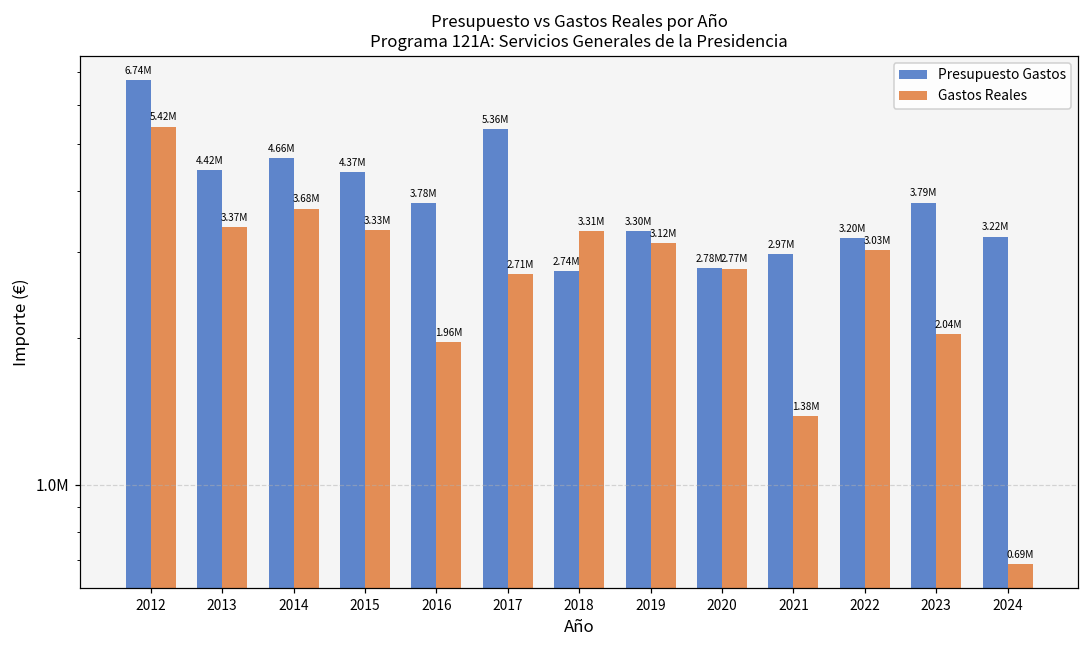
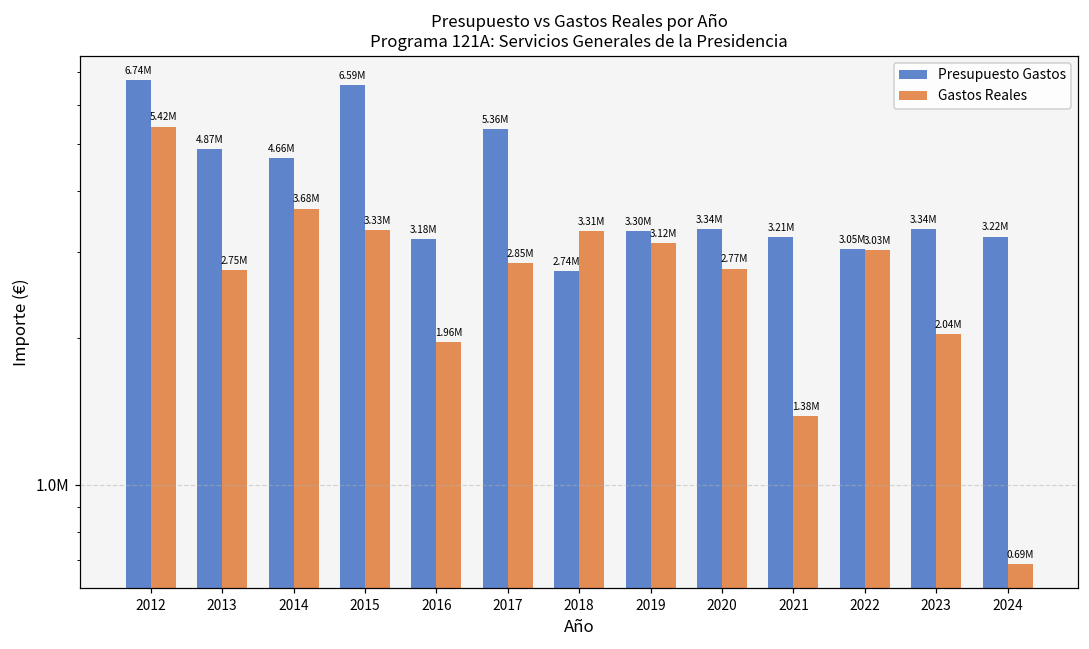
  {
    "Presupuesto Gastos": {
      "2012": "6.74M",
-     "2013": "4.42M",
+     "2013": "4.87M",
      "2014": "4.66M",
-     "2015": "4.37M",
-     "2016": "3.78M",
+     "2015": "6.59M",
+     "2016": "3.18M",
      "2017": "5.36M",
      "2018": "2.74M",
      "2019": "3.30M",
-     "2020": "2.78M",
-     "2021": "2.97M",
-     "2022": "3.20M",
-     "2023": "3.79M",
+     "2020": "3.34M",
+     "2021": "3.21M",
+     "2022": "3.05M",
+     "2023": "3.34M",
      "2024": "3.22M"
    },
    "Gastos Reales": {
      "2012": "5.42M",
-     "2013": "3.37M",
+     "2013": "2.75M",
      "2014": "3.68M",
      "2015": "3.33M",
      "2016": "1.96M",
-     "2017": "2.71M",
+     "2017": "2.85M",
      "2018": "3.31M",
      "2019": "3.12M",
      "2020": "2.77M",
      "2021": "1.38M",
      "2022": "3.03M",
      "2023": "2.04M",
      "2024": "0.69M"
    }
  }
